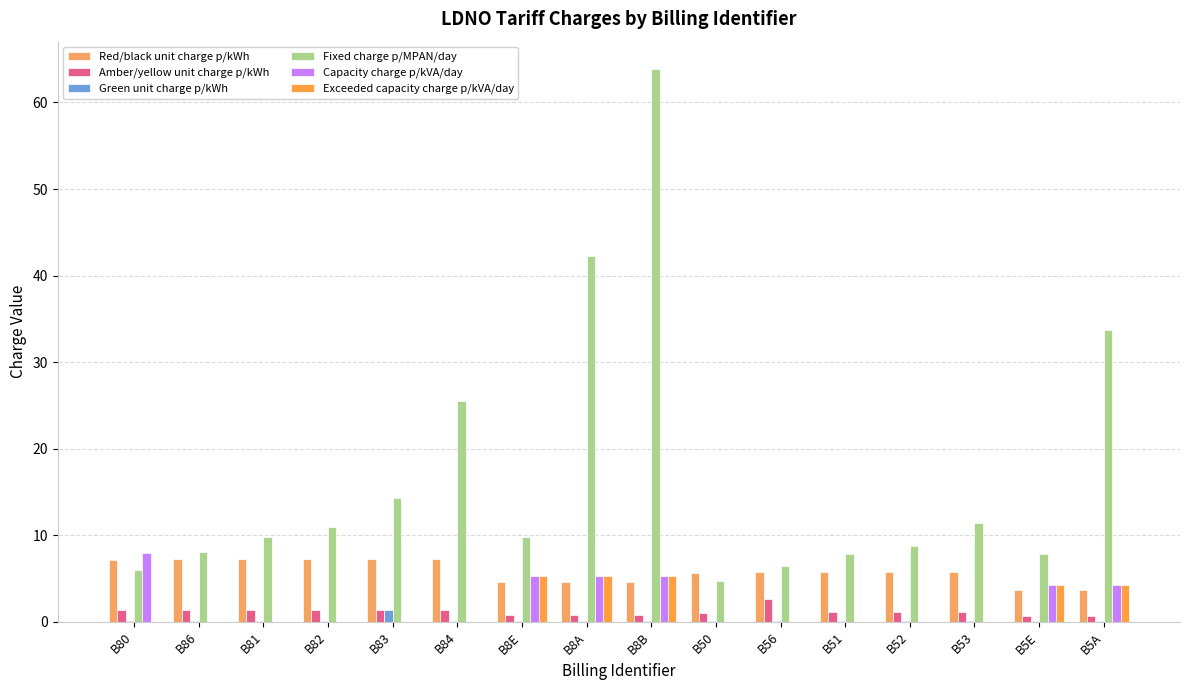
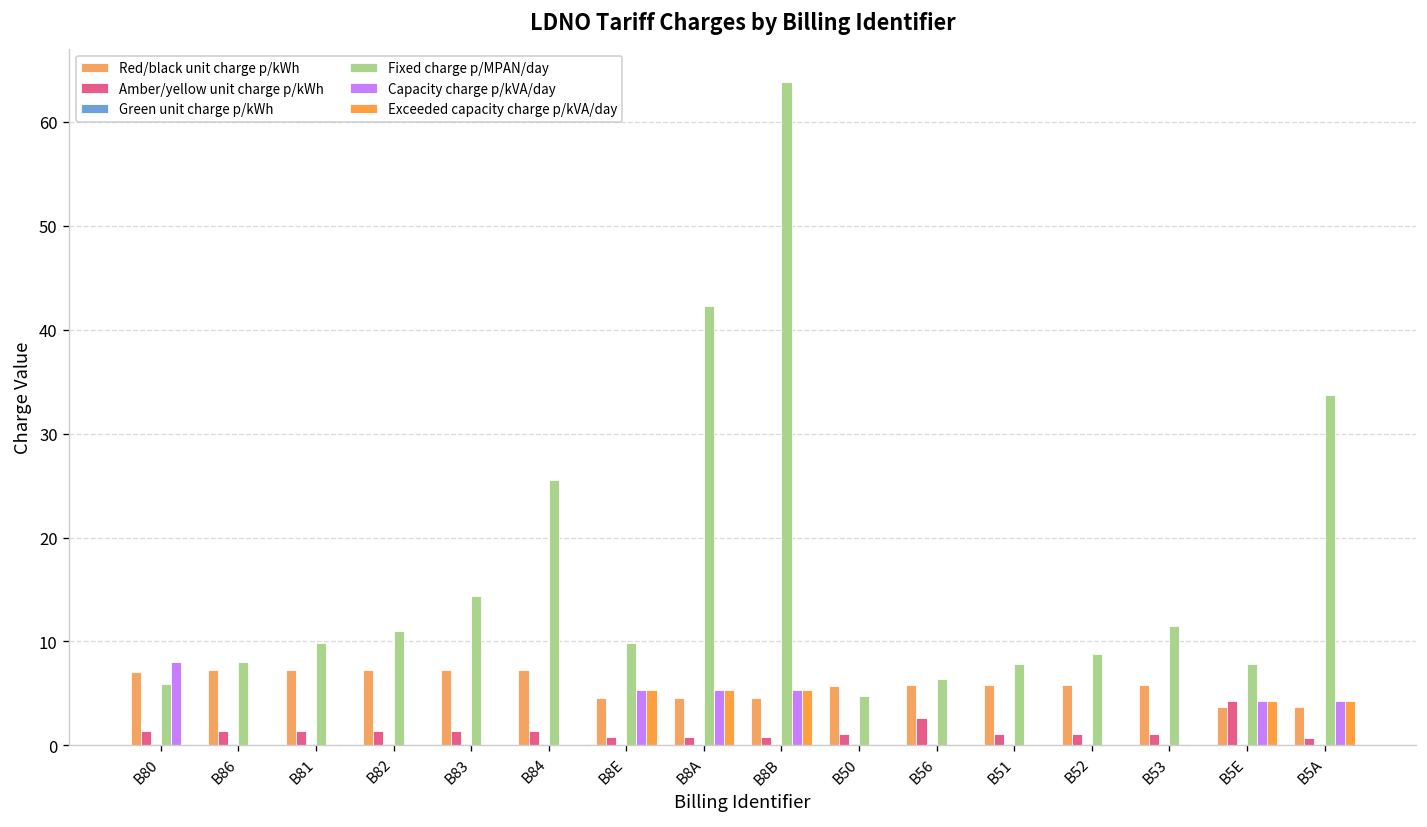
  {
    "Amber/yellow unit charge p/kWh": {
      "B80": 1,
      "B86": 1,
      "B81": 1,
      "B82": 1,
      "B83": 1,
      "B84": 1,
      "B8E": 1,
      "B8A": 1,
      "B8B": 1,
      "B50": 1,
      "B56": 3,
      "B51": 1,
      "B52": 1,
      "B53": 1,
-     "B5E": 1,
+     "B5E": 4,
      "B5A": 1
    },
    "Green unit charge p/kWh": {
-     "B83": 1
+     "B83": 0
    },
    "Fixed charge p/MPAN/day": {
      "B80": 6,
      "B86": 8,
      "B81": 10,
      "B82": 11,
      "B83": 14,
      "B84": 26,
      "B8E": 10,
      "B8A": 42,
      "B8B": 64,
      "B50": 5,
      "B56": 6,
      "B51": 8,
      "B52": 9,
      "B53": 11,
      "B5E": 8,
      "B5A": 34
    },
    "Capacity charge p/kVA/day": {
      "B80": 8,
      "B86": 0,
      "B81": 0,
      "B82": 0,
      "B83": 0,
      "B84": 0,
      "B8E": 5,
      "B8A": 5,
      "B8B": 5,
      "B50": 0,
      "B56": 0,
      "B51": 0,
      "B52": 0,
      "B53": 0,
      "B5E": 4,
      "B5A": 4
    }
  }
